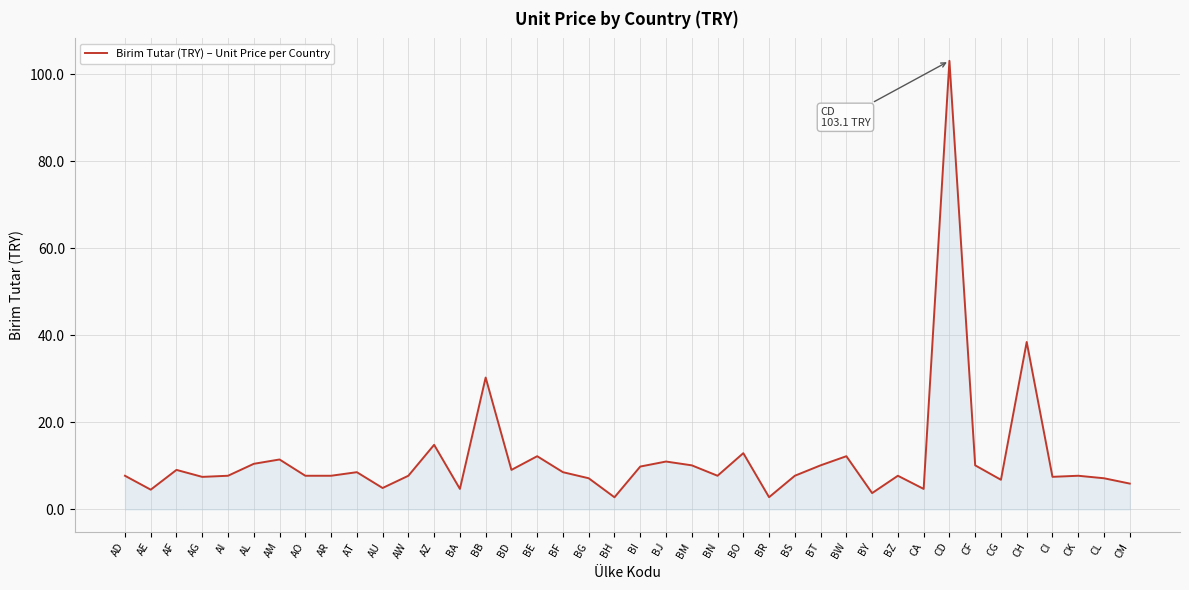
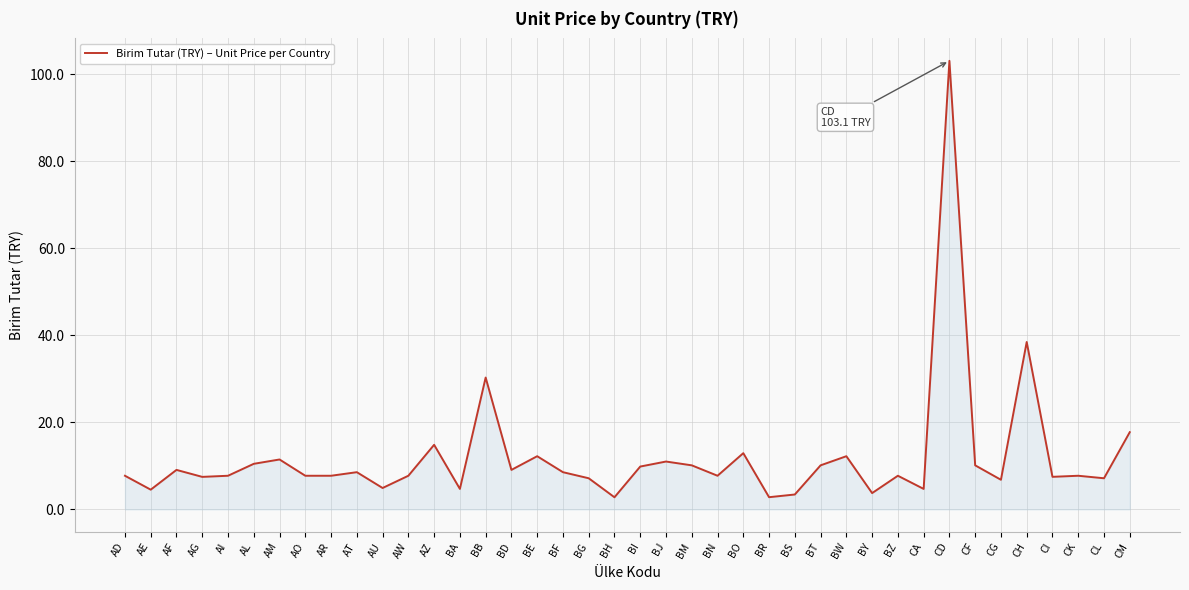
  {
    "AD": 8,
    "AE": 5,
    "AF": 9,
    "AG": 7,
    "AI": 8,
    "AL": 10,
    "AM": 11,
    "AO": 8,
    "AR": 8,
    "AT": 9,
    "AU": 5,
    "AW": 8,
    "AZ": 15,
    "BA": 5,
    "BB": 30,
    "BD": 9,
    "BE": 12,
    "BF": 9,
    "BG": 7,
    "BH": 3,
    "BI": 10,
    "BJ": 11,
    "BM": 10,
    "BN": 8,
    "BO": 13,
    "BR": 3,
-   "BS": 8,
+   "BS": 3,
    "BT": 10,
    "BW": 12,
    "BY": 4,
    "BZ": 8,
    "CA": 5,
    "CF": 10,
    "CG": 7,
    "CH": 38,
    "CI": 7,
    "CK": 8,
    "CL": 7,
-   "CM": 6
+   "CM": 18
  }
